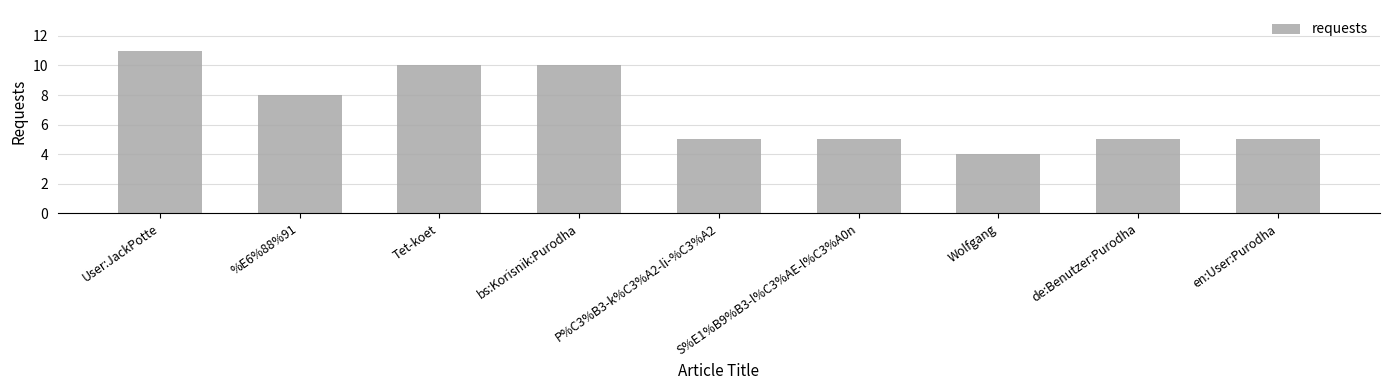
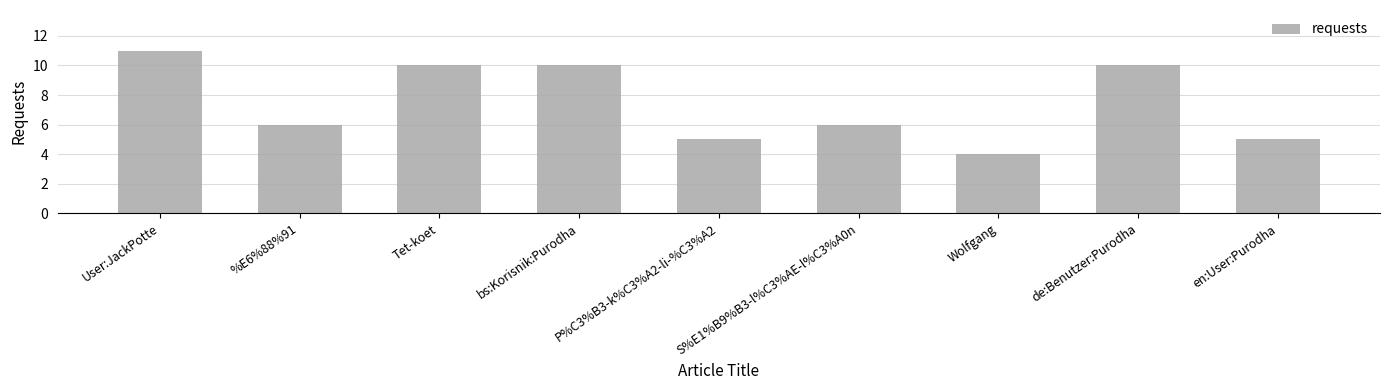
  {
    "User:JackPotte": 11,
-   "%E6%88%91": 8,
+   "%E6%88%91": 6,
    "Tet-koet": 10,
    "bs:Korisnik:Purodha": 10,
    "P%C3%B3-k%C3%A2-li-%C3%A2": 5,
-   "S%E1%B9%B3-l%C3%AE-l%C3%A0n": 5,
+   "S%E1%B9%B3-l%C3%AE-l%C3%A0n": 6,
    "Wolfgang": 4,
-   "de:Benutzer:Purodha": 5,
+   "de:Benutzer:Purodha": 10,
    "en:User:Purodha": 5
  }
